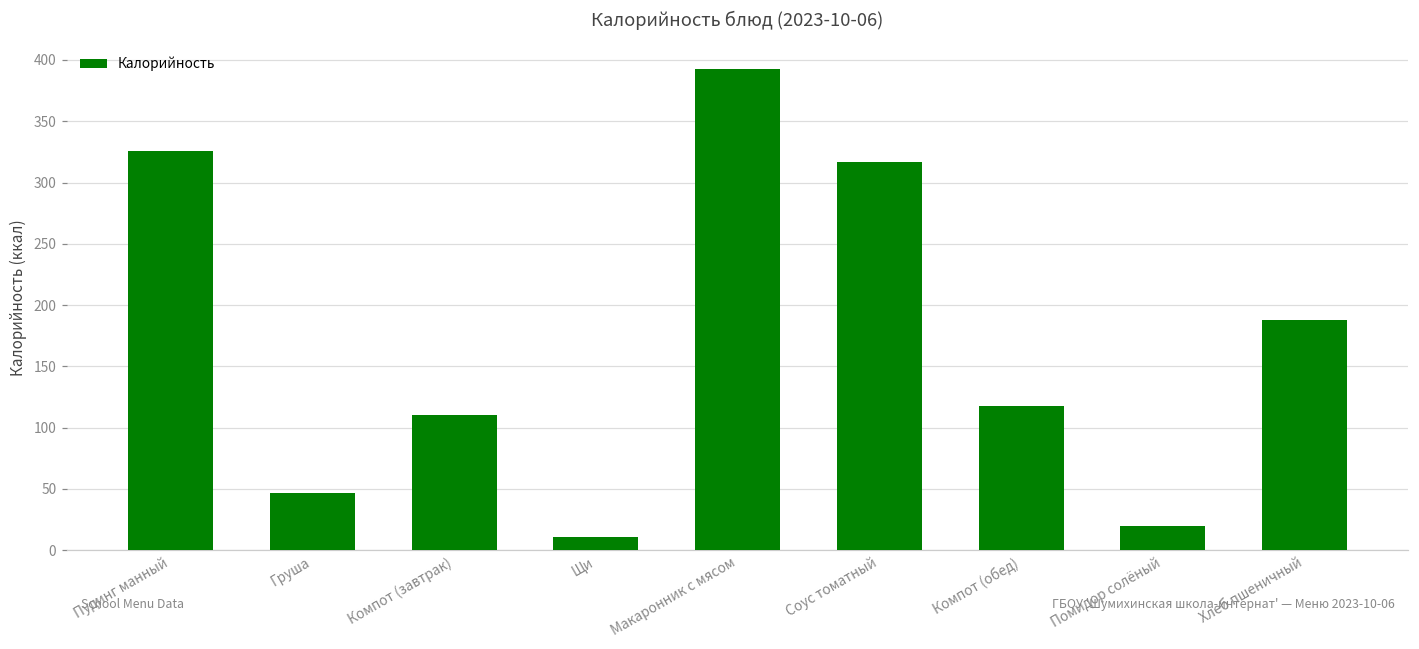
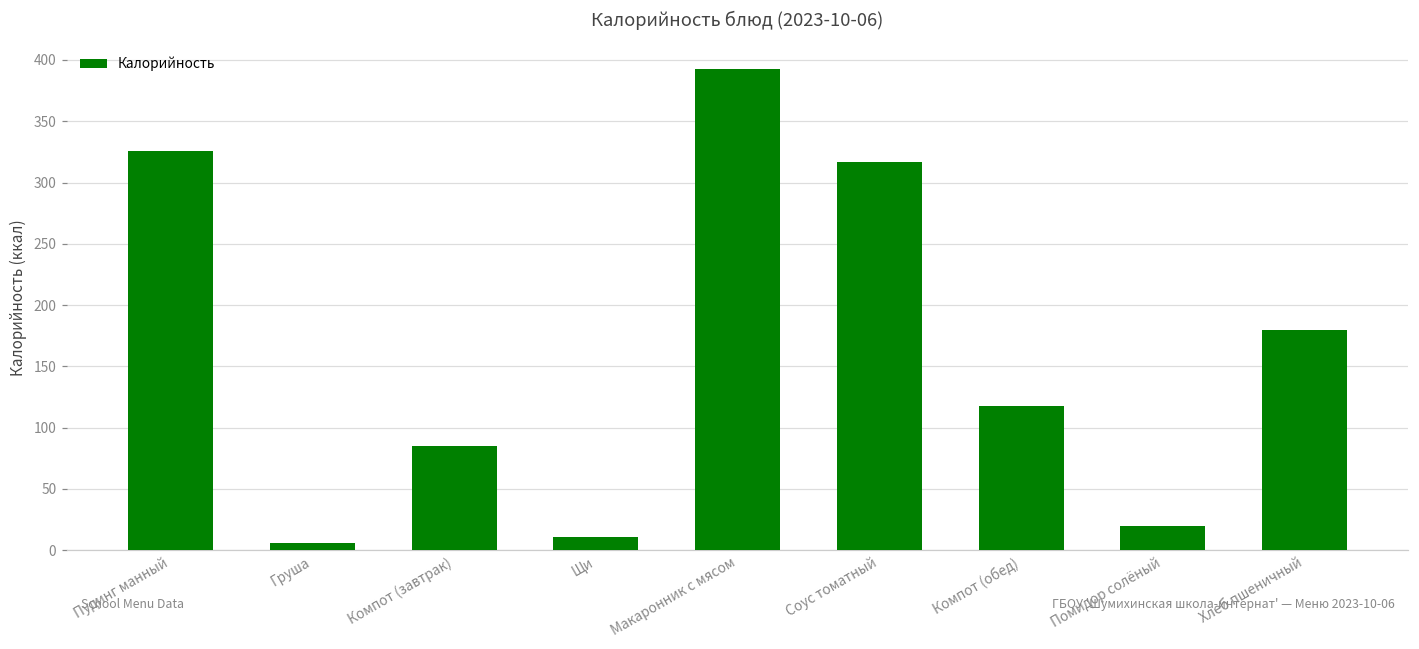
  {
    "Пудинг манный": 326,
-   "Груша": 47,
-   "Компот (завтрак)": 110,
+   "Груша": 6,
+   "Компот (завтрак)": 85,
    "Щи": 11,
    "Макаронник с мясом": 393,
    "Соус томатный": 317,
    "Компот (обед)": 118,
    "Помидор солёный": 20,
-   "Хлеб пшеничный": 188
+   "Хлеб пшеничный": 180
  }
